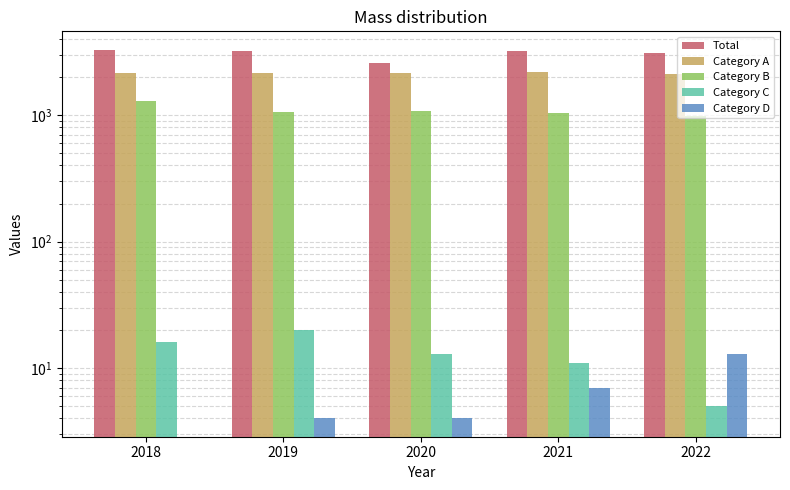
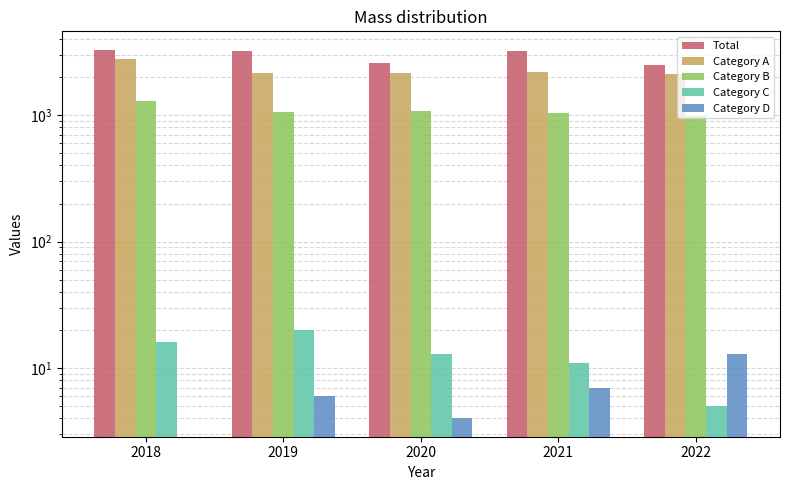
  {
    "Total": {
      "2018": 3300,
      "2019": 3200,
      "2020": 2600,
      "2021": 3200,
-     "2022": 3100
+     "2022": 2500
    },
    "Category A": {
-     "2018": 2200,
+     "2018": 2800,
      "2019": 2100,
      "2020": 2200,
      "2021": 2200,
      "2022": 2100
    },
    "Category B": {
      "2018": 1300,
      "2019": 1100,
      "2020": 1100,
      "2021": 1000
    },
    "Category C": {
      "2018": 16,
      "2019": 20,
      "2020": 13,
      "2021": 11,
      "2022": 5
    },
    "Category D": {
-     "2019": 4,
+     "2019": 6,
      "2020": 4,
      "2021": 7,
      "2022": 13
    }
  }
